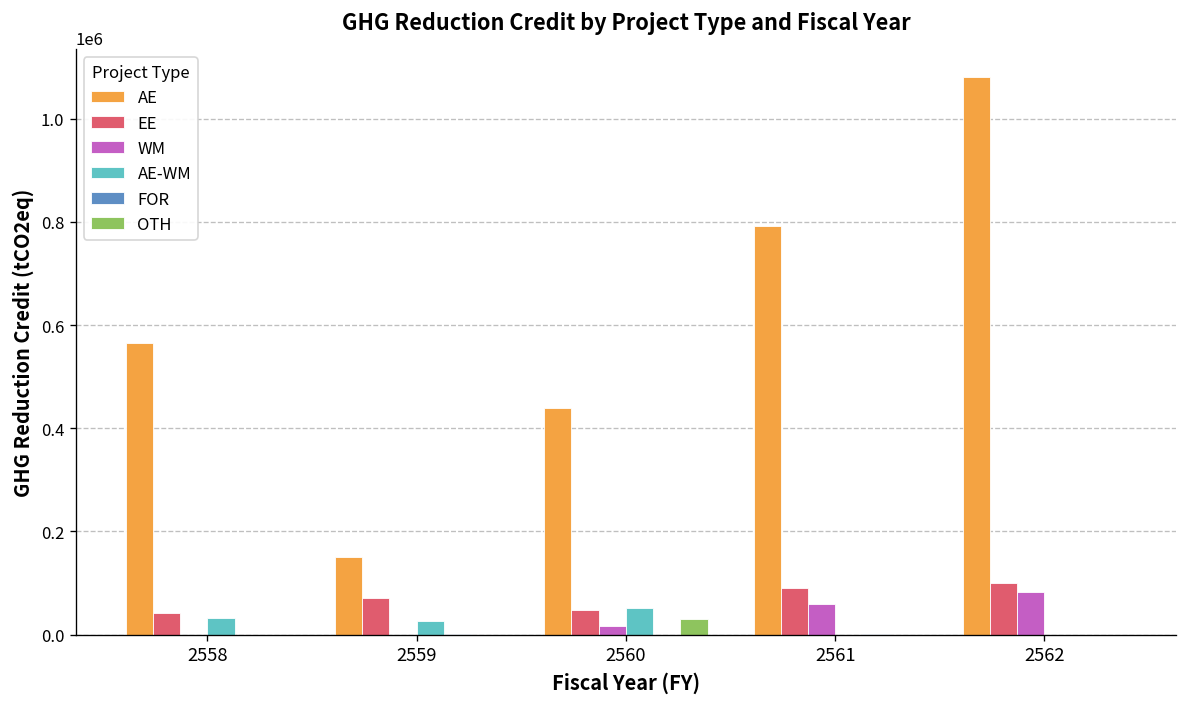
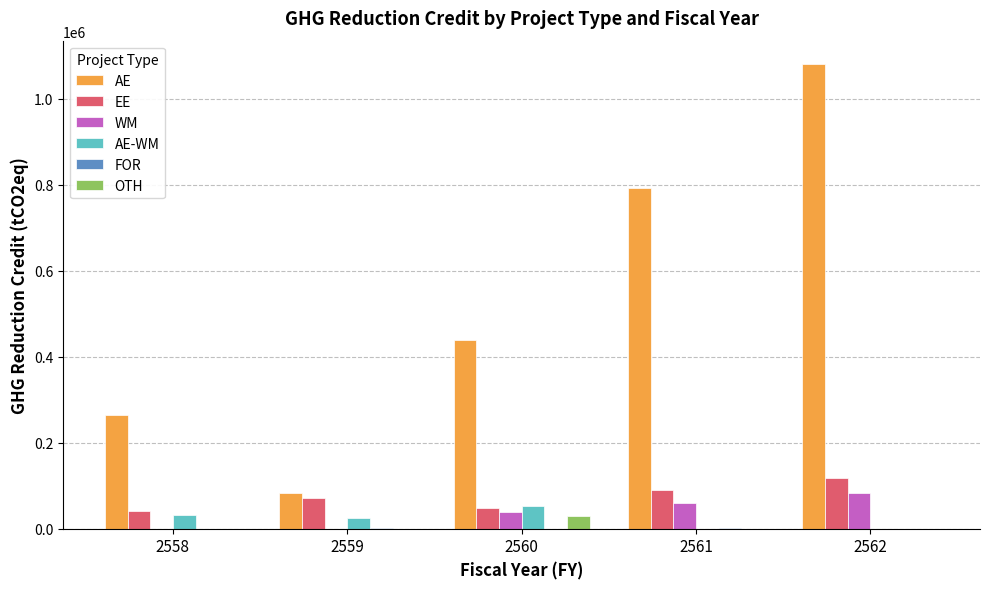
  {
    "AE": {
-     "2558": 570000,
-     "2559": 150000,
+     "2558": 270000,
+     "2559": 80000,
      "2560": 440000,
      "2561": 790000,
      "2562": 1080000
    },
    "EE": {
      "2558": 40000,
      "2559": 70000,
      "2560": 50000,
      "2561": 90000,
-     "2562": 100000
+     "2562": 120000
    },
    "WM": {
      "2558": 0,
-     "2560": 20000,
+     "2560": 40000,
      "2561": 60000,
      "2562": 80000
    },
    "OTH": {
      "2558": 0,
      "2559": 0,
      "2560": 30000,
      "2561": 0,
      "2562": 0
    }
  }
